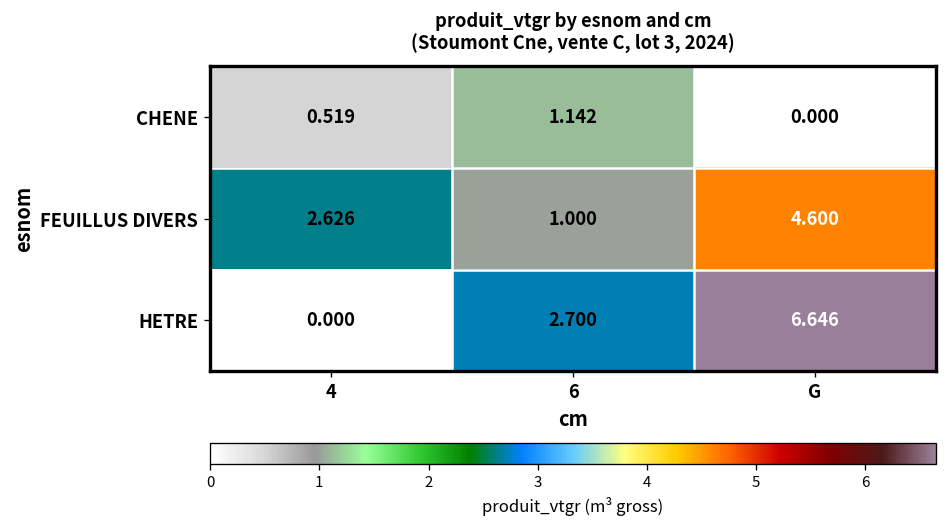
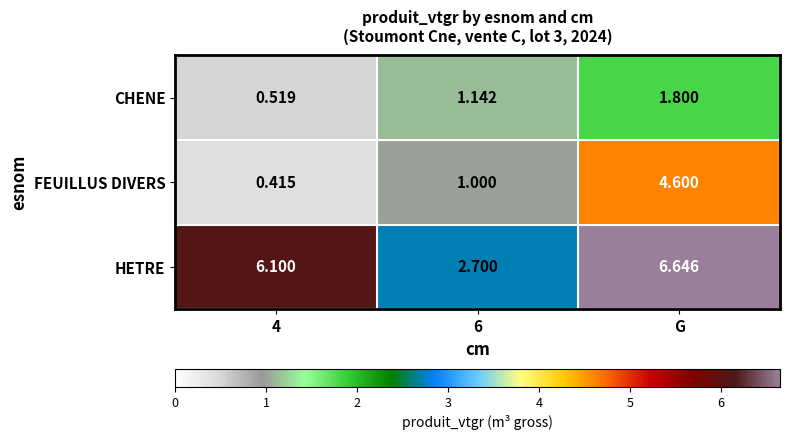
  {
    "CHENE": {
      "4": 0.519,
      "6": 1.142,
-     "G": 0.000
+     "G": 1.800
    },
    "FEUILLUS DIVERS": {
-     "4": 2.626,
+     "4": 0.415,
      "6": 1.000,
      "G": 4.600
    },
    "HETRE": {
-     "4": 0.000,
+     "4": 6.100,
      "6": 2.700,
      "G": 6.646
    }
  }
